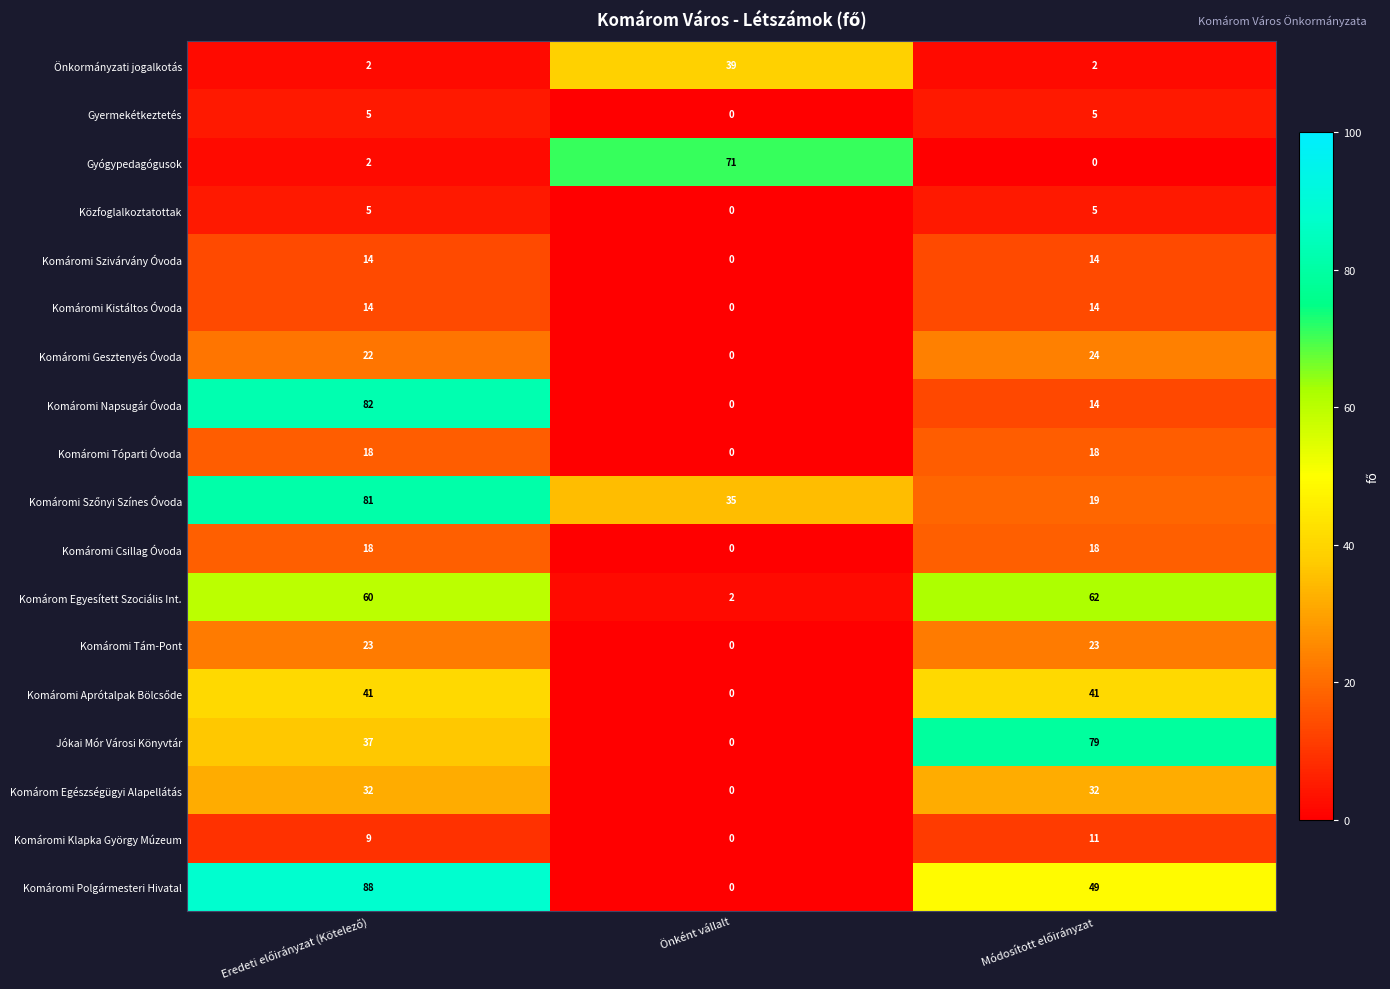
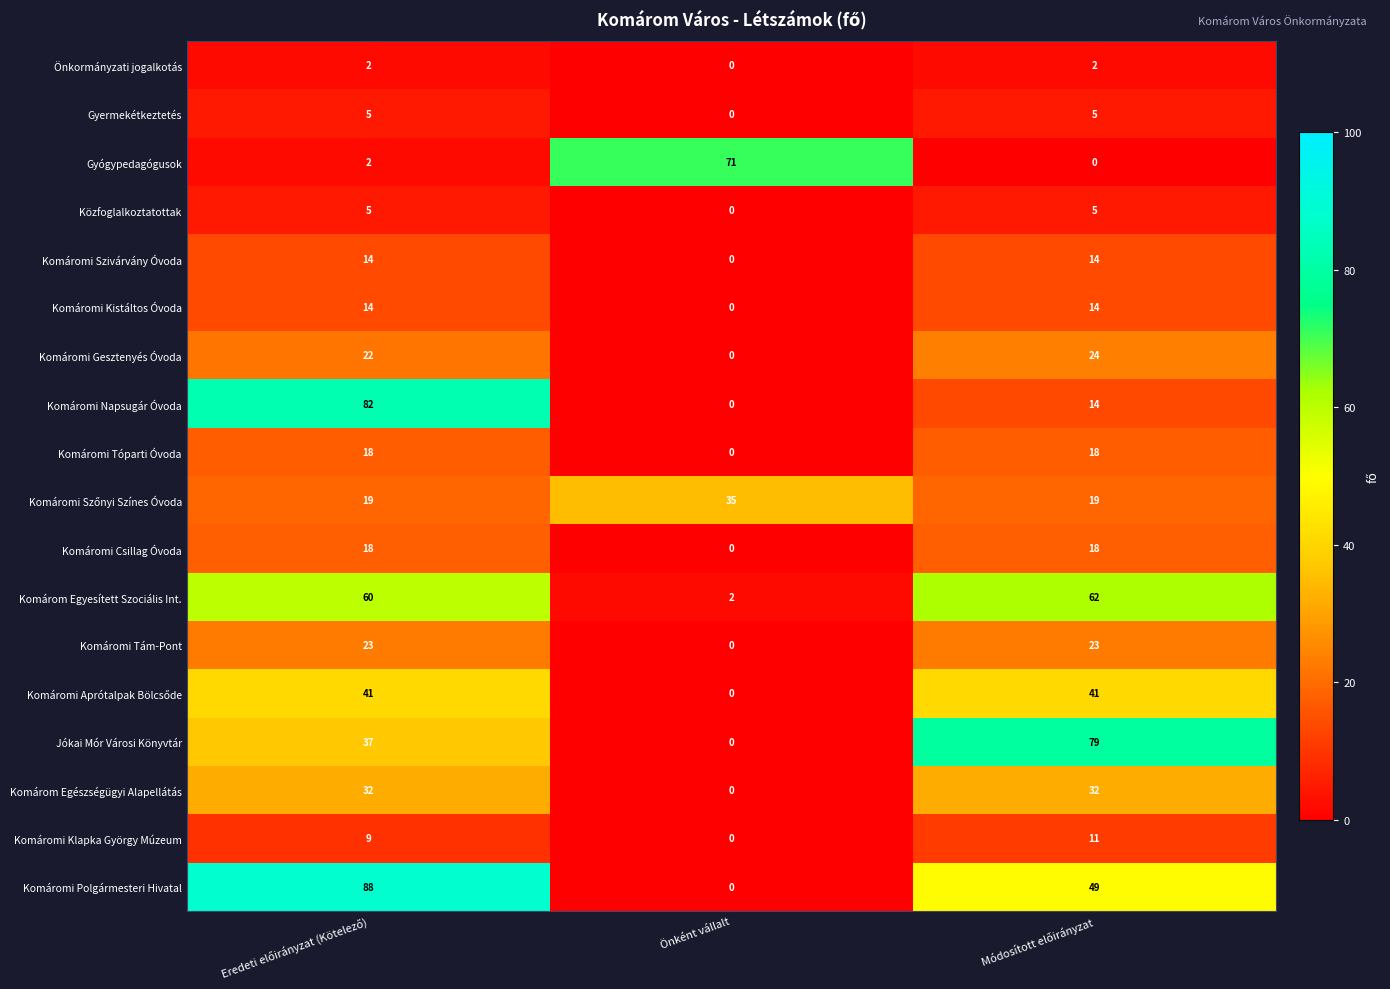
  {
    "Önkormányzati jogalkotás": {
      "Eredeti előirányzat (Kötelező)": 2,
-     "Önként vállalt": 39,
+     "Önként vállalt": 0,
      "Módosított előirányzat": 2
    },
    "Gyermekétkeztetés": {
      "Eredeti előirányzat (Kötelező)": 5,
      "Önként vállalt": 0,
      "Módosított előirányzat": 5
    },
    "Gyógypedagógusok": {
      "Eredeti előirányzat (Kötelező)": 2,
      "Önként vállalt": 71,
      "Módosított előirányzat": 0
    },
    "Közfoglalkoztatottak": {
      "Eredeti előirányzat (Kötelező)": 5,
      "Önként vállalt": 0,
      "Módosított előirányzat": 5
    },
    "Komáromi Szivárvány Óvoda": {
      "Eredeti előirányzat (Kötelező)": 14,
      "Önként vállalt": 0,
      "Módosított előirányzat": 14
    },
    "Komáromi Kistáltos Óvoda": {
      "Eredeti előirányzat (Kötelező)": 14,
      "Önként vállalt": 0,
      "Módosított előirányzat": 14
    },
    "Komáromi Gesztenyés Óvoda": {
      "Eredeti előirányzat (Kötelező)": 22,
      "Önként vállalt": 0,
      "Módosított előirányzat": 24
    },
    "Komáromi Napsugár Óvoda": {
      "Eredeti előirányzat (Kötelező)": 82,
      "Önként vállalt": 0,
      "Módosított előirányzat": 14
    },
    "Komáromi Tóparti Óvoda": {
      "Eredeti előirányzat (Kötelező)": 18,
      "Önként vállalt": 0,
      "Módosított előirányzat": 18
    },
    "Komáromi Szőnyi Színes Óvoda": {
-     "Eredeti előirányzat (Kötelező)": 81,
+     "Eredeti előirányzat (Kötelező)": 19,
      "Önként vállalt": 35,
      "Módosított előirányzat": 19
    },
    "Komáromi Csillag Óvoda": {
      "Eredeti előirányzat (Kötelező)": 18,
      "Önként vállalt": 0,
      "Módosított előirányzat": 18
    },
    "Komárom Egyesített Szociális Int.": {
      "Eredeti előirányzat (Kötelező)": 60,
      "Önként vállalt": 2,
      "Módosított előirányzat": 62
    },
    "Komáromi Tám-Pont": {
      "Eredeti előirányzat (Kötelező)": 23,
      "Önként vállalt": 0,
      "Módosított előirányzat": 23
    },
    "Komáromi Aprótalpak Bölcsőde": {
      "Eredeti előirányzat (Kötelező)": 41,
      "Önként vállalt": 0,
      "Módosított előirányzat": 41
    },
    "Jókai Mór Városi Könyvtár": {
      "Eredeti előirányzat (Kötelező)": 37,
      "Önként vállalt": 0,
      "Módosított előirányzat": 79
    },
    "Komárom Egészségügyi Alapellátás": {
      "Eredeti előirányzat (Kötelező)": 32,
      "Önként vállalt": 0,
      "Módosított előirányzat": 32
    },
    "Komáromi Klapka György Múzeum": {
      "Eredeti előirányzat (Kötelező)": 9,
      "Önként vállalt": 0,
      "Módosított előirányzat": 11
    },
    "Komáromi Polgármesteri Hivatal": {
      "Eredeti előirányzat (Kötelező)": 88,
      "Önként vállalt": 0,
      "Módosított előirányzat": 49
    }
  }
